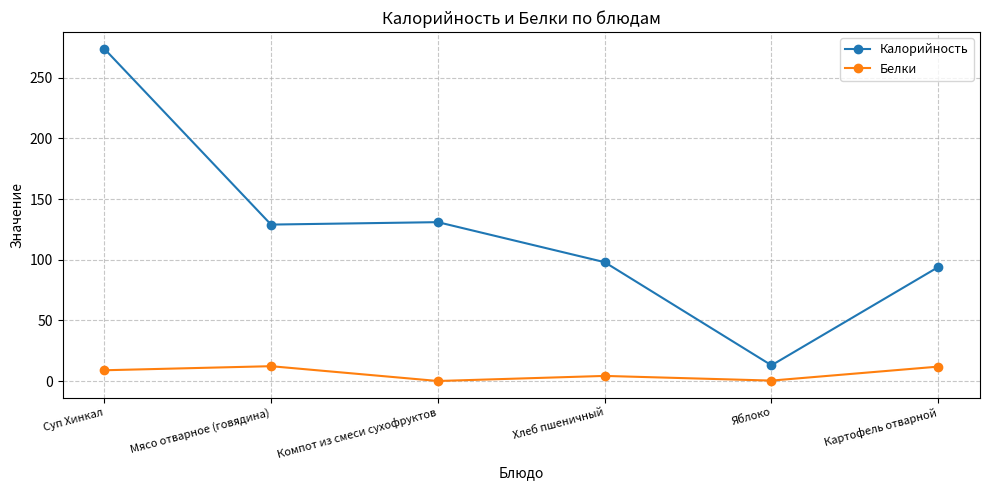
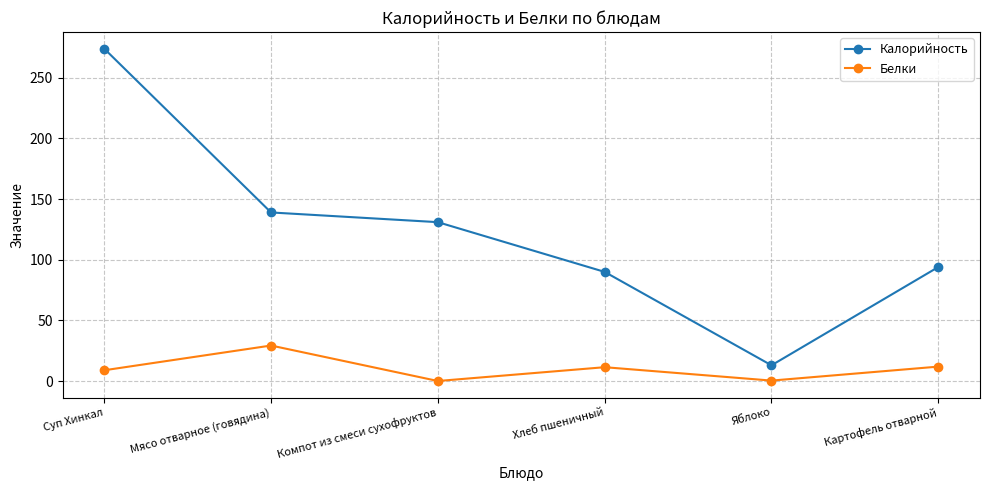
  {
    "Калорийность": {
      "Суп Хинкал": 274,
-     "Мясо отварное (говядина)": 129,
+     "Мясо отварное (говядина)": 139,
      "Компот из смеси сухофруктов": 131,
-     "Хлеб пшеничный": 98,
+     "Хлеб пшеничный": 90,
      "Яблоко": 13,
      "Картофель отварной": 94
    },
    "Белки": {
      "Суп Хинкал": 9,
-     "Мясо отварное (говядина)": 12,
+     "Мясо отварное (говядина)": 29,
      "Компот из смеси сухофруктов": 0,
-     "Хлеб пшеничный": 4,
+     "Хлеб пшеничный": 11,
      "Яблоко": 0,
      "Картофель отварной": 12
    }
  }
